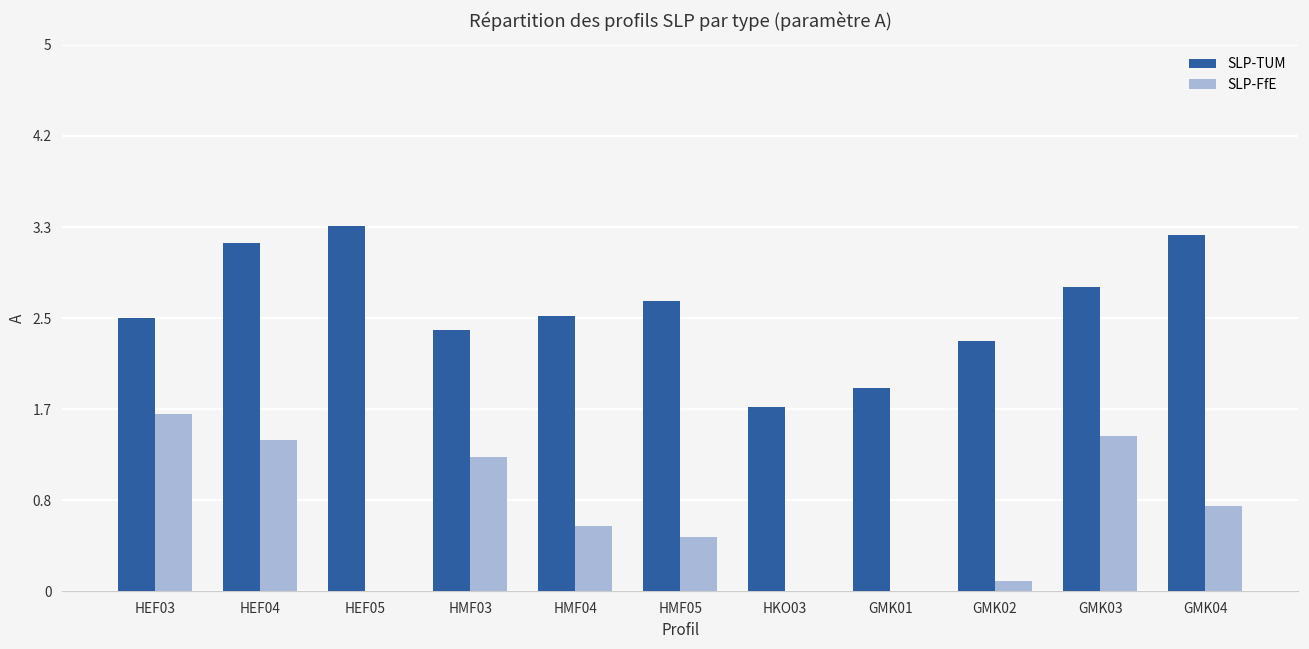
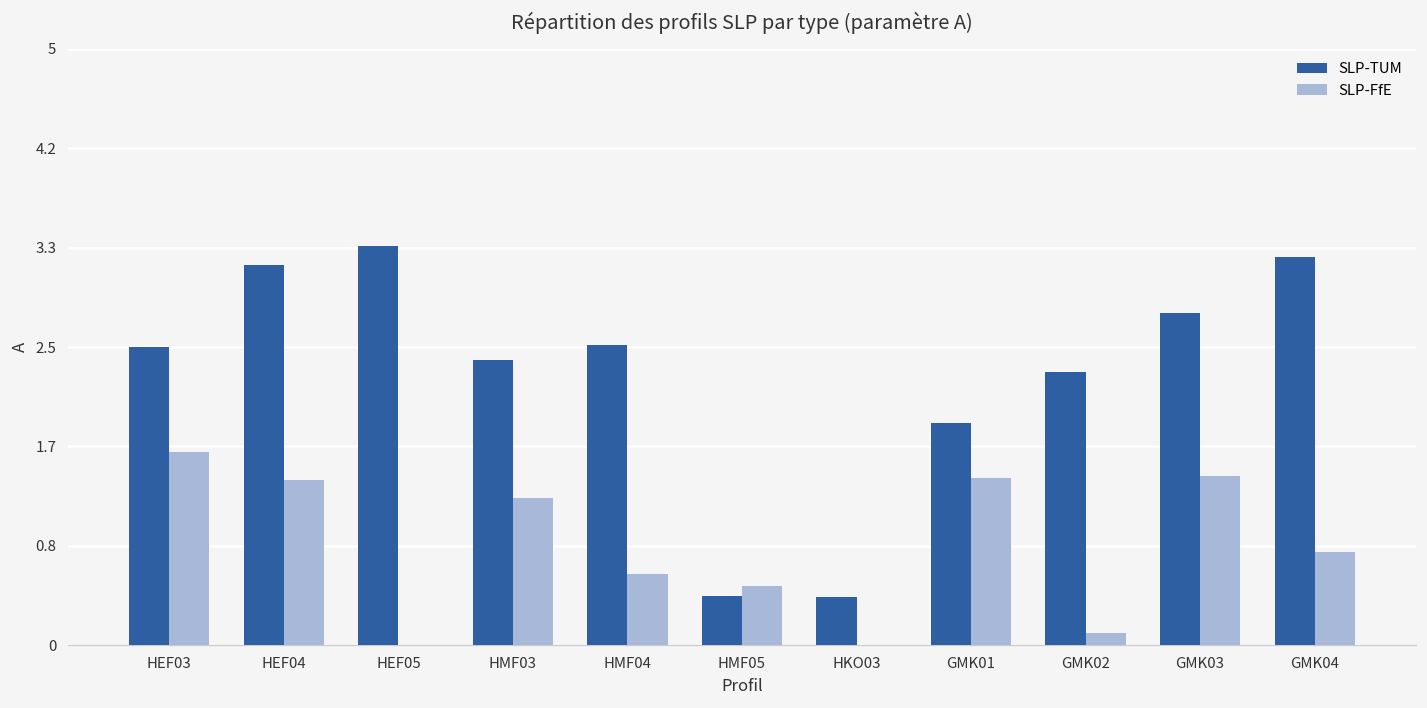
  {
    "SLP-TUM": {
      "HEF03": 2.5,
      "HEF04": 3.2,
      "HEF05": 3.3,
      "HMF03": 2.4,
      "HMF04": 2.5,
-     "HMF05": 2.7,
-     "HKO03": 1.7,
+     "HMF05": 0.4,
+     "HKO03": 0.4,
      "GMK01": 1.9,
      "GMK02": 2.3,
      "GMK03": 2.8,
      "GMK04": 3.3
    },
    "SLP-FfE": {
      "HEF03": 1.6,
      "HEF04": 1.4,
      "HEF05": 0.0,
      "HMF03": 1.2,
      "HMF04": 0.6,
      "HMF05": 0.5,
      "HKO03": 0.0,
-     "GMK01": 0.0,
+     "GMK01": 1.4,
      "GMK02": 0.1,
      "GMK03": 1.4,
      "GMK04": 0.8
    }
  }
